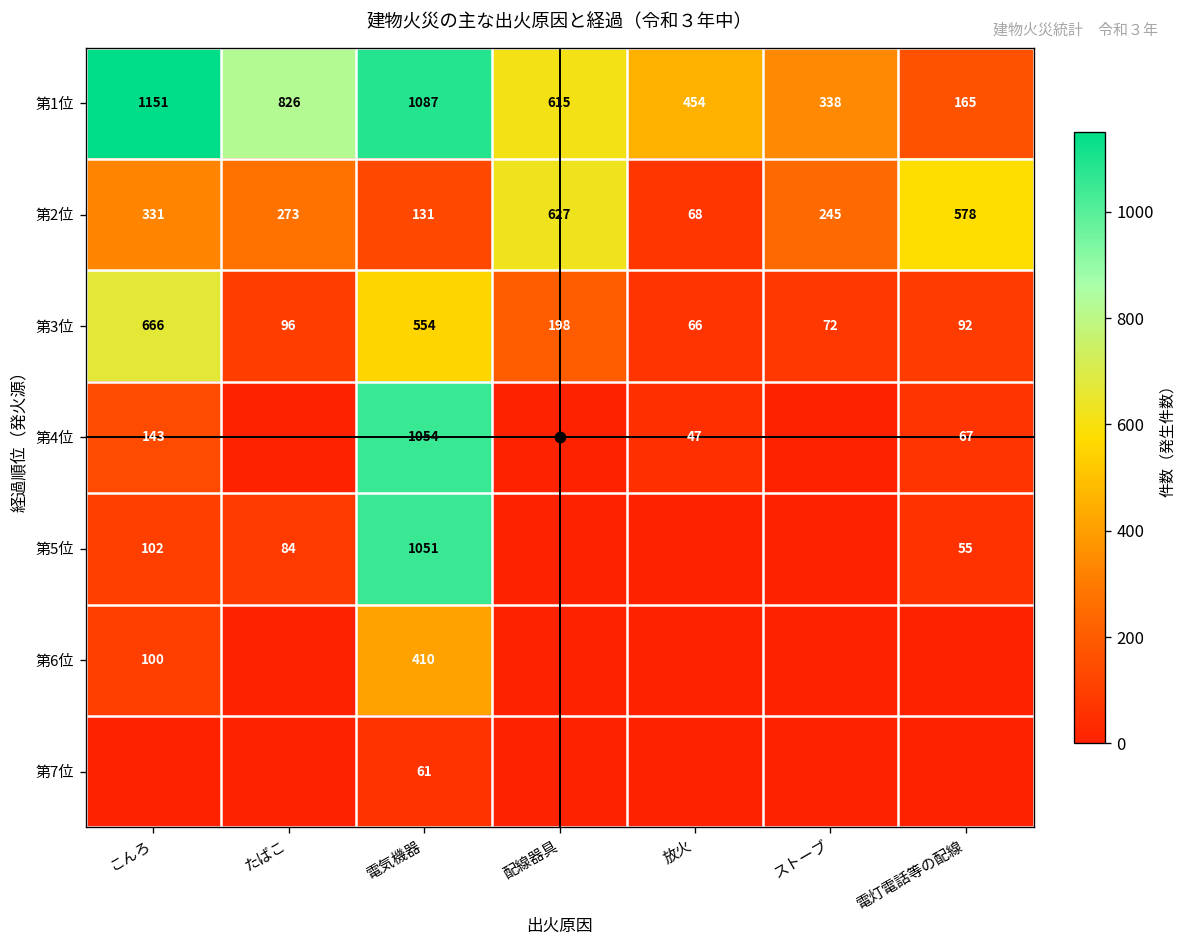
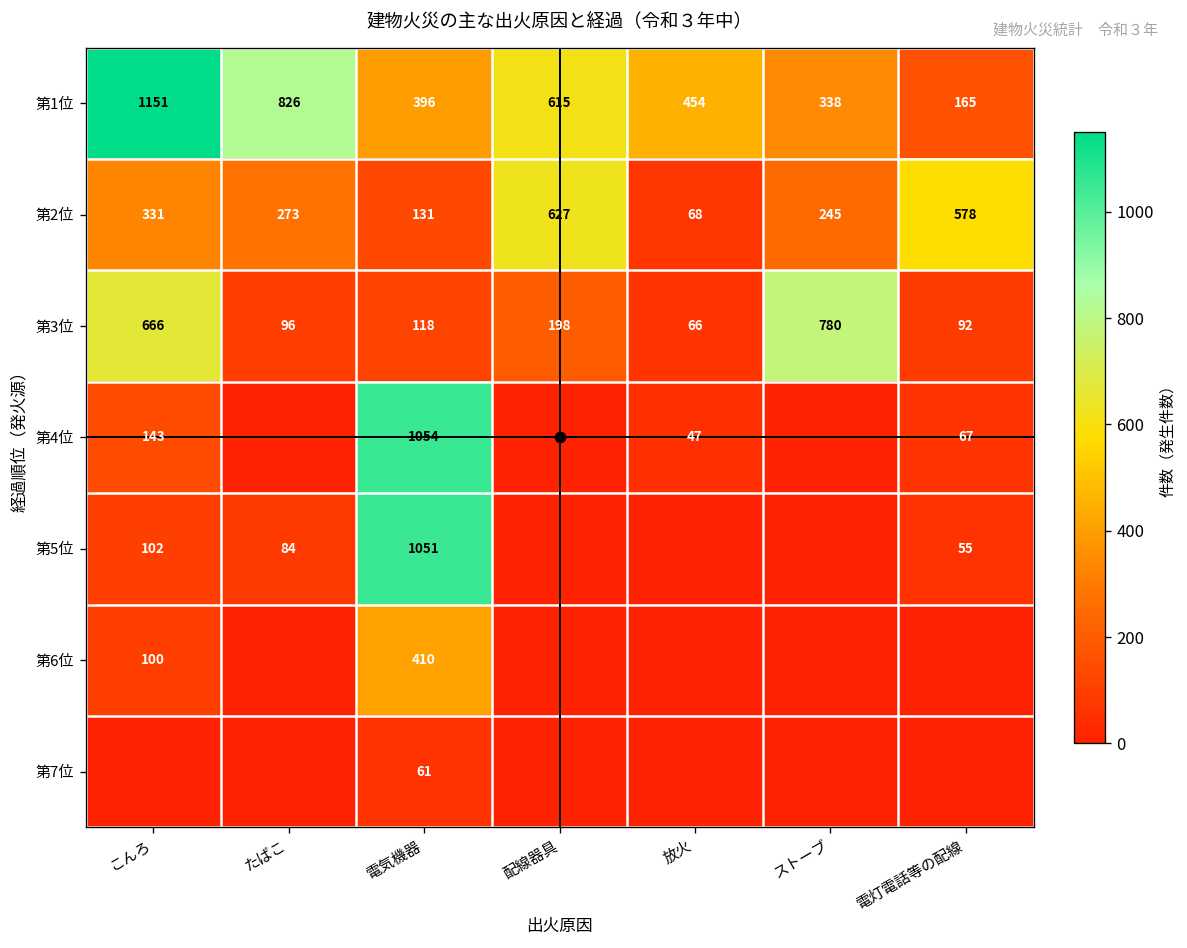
  {
    "第1位": {
      "こんろ": 1151,
      "たばこ": 826,
-     "電気機器": 1087,
+     "電気機器": 396,
      "配線器具": 615,
      "放火": 454,
      "ストーブ": 338,
      "電灯電話等の配線": 165
    },
    "第2位": {
      "こんろ": 331,
      "たばこ": 273,
      "電気機器": 131,
      "配線器具": 627,
      "放火": 68,
      "ストーブ": 245,
      "電灯電話等の配線": 578
    },
    "第3位": {
      "こんろ": 666,
      "たばこ": 96,
-     "電気機器": 554,
+     "電気機器": 118,
      "配線器具": 198,
      "放火": 66,
-     "ストーブ": 72,
+     "ストーブ": 780,
      "電灯電話等の配線": 92
    },
    "第4位": {
      "こんろ": 143,
      "電気機器": 1054,
      "放火": 47,
      "電灯電話等の配線": 67
    },
    "第5位": {
      "こんろ": 102,
      "たばこ": 84,
      "電気機器": 1051,
      "電灯電話等の配線": 55
    },
    "第6位": {
      "こんろ": 100,
      "電気機器": 410
    },
    "第7位": {
      "電気機器": 61
    }
  }
